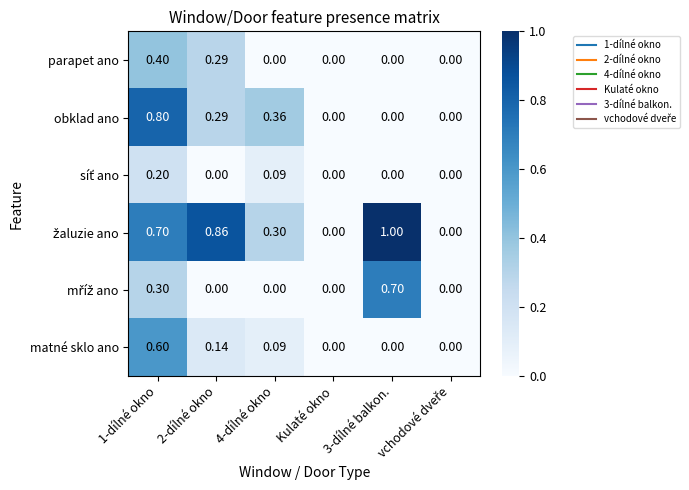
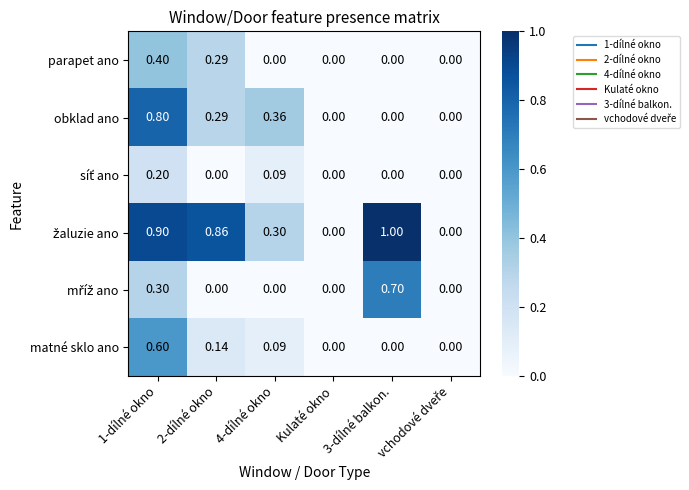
  {
    "parapet ano": {
      "1-dílné okno": 0.40,
      "2-dílné okno": 0.29,
      "4-dílné okno": 0.00,
      "Kulaté okno": 0.00,
      "3-dílné balkon.": 0.00,
      "vchodové dveře": 0.00
    },
    "obklad ano": {
      "1-dílné okno": 0.80,
      "2-dílné okno": 0.29,
      "4-dílné okno": 0.36,
      "Kulaté okno": 0.00,
      "3-dílné balkon.": 0.00,
      "vchodové dveře": 0.00
    },
    "síť ano": {
      "1-dílné okno": 0.20,
      "2-dílné okno": 0.00,
      "4-dílné okno": 0.09,
      "Kulaté okno": 0.00,
      "3-dílné balkon.": 0.00,
      "vchodové dveře": 0.00
    },
    "žaluzie ano": {
-     "1-dílné okno": 0.70,
+     "1-dílné okno": 0.90,
      "2-dílné okno": 0.86,
      "4-dílné okno": 0.30,
      "Kulaté okno": 0.00,
      "3-dílné balkon.": 1.00,
      "vchodové dveře": 0.00
    },
    "mříž ano": {
      "1-dílné okno": 0.30,
      "2-dílné okno": 0.00,
      "4-dílné okno": 0.00,
      "Kulaté okno": 0.00,
      "3-dílné balkon.": 0.70,
      "vchodové dveře": 0.00
    },
    "matné sklo ano": {
      "1-dílné okno": 0.60,
      "2-dílné okno": 0.14,
      "4-dílné okno": 0.09,
      "Kulaté okno": 0.00,
      "3-dílné balkon.": 0.00,
      "vchodové dveře": 0.00
    }
  }
